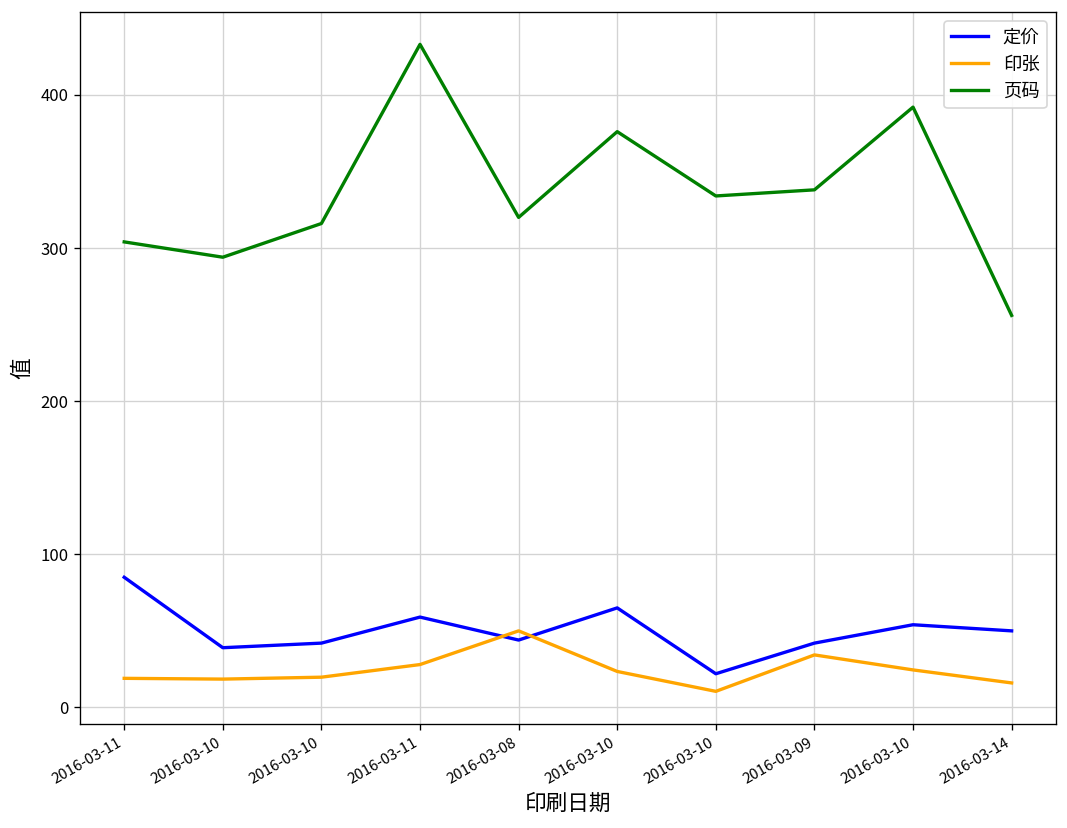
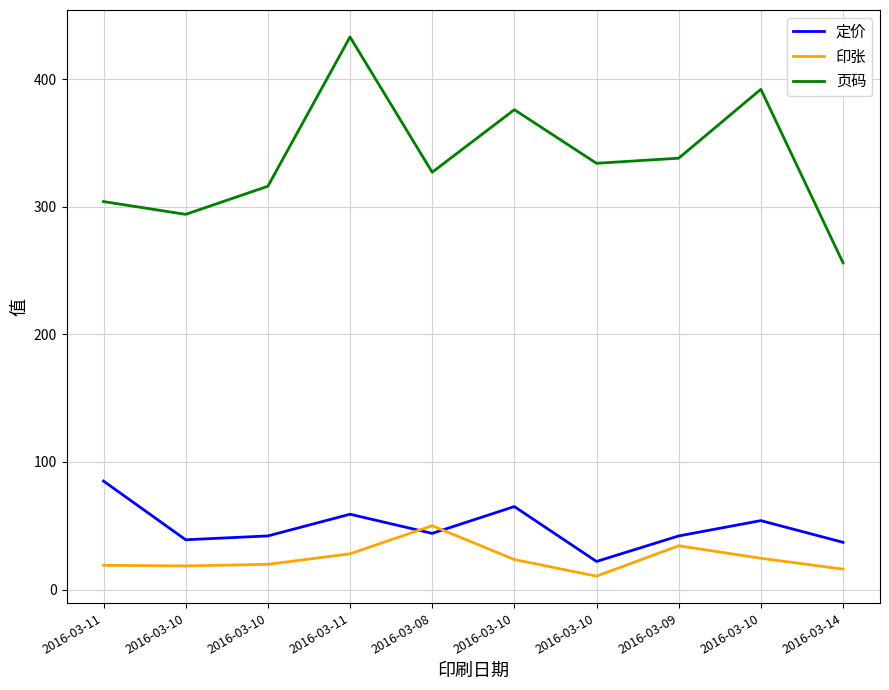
  {
    "定价": {
      "2016-03-08": 44,
      "2016-03-09": 42,
-     "2016-03-14": 50
+     "2016-03-14": 37
    },
    "印张": {
      "2016-03-08": 50,
      "2016-03-09": 34,
      "2016-03-14": 16
    },
    "页码": {
-     "2016-03-08": 320,
+     "2016-03-08": 327,
      "2016-03-09": 338,
      "2016-03-14": 256
    }
  }
